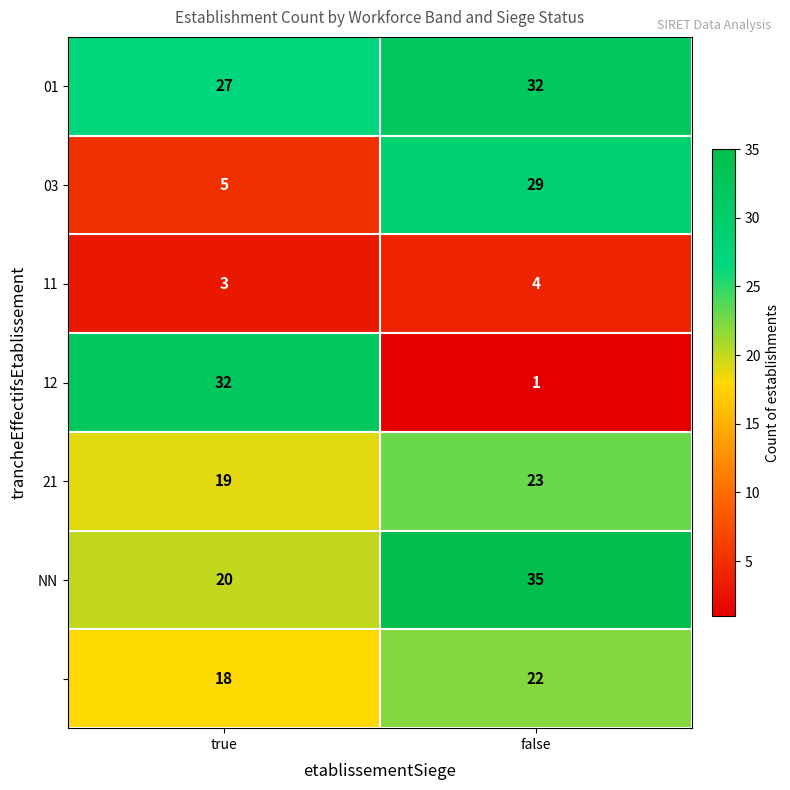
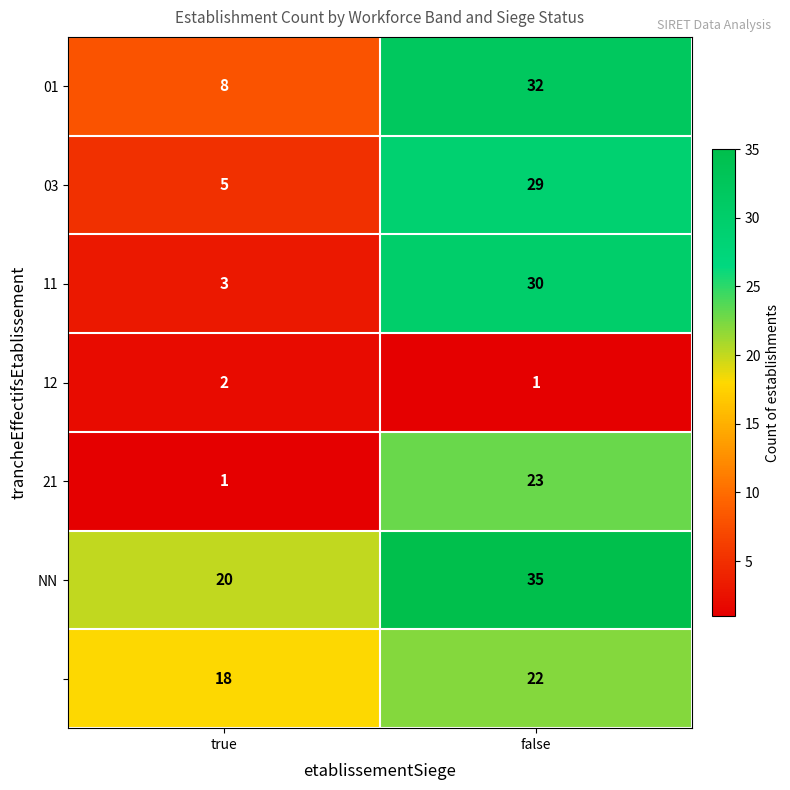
  {
    "01": {
-     "true": 27,
+     "true": 8,
      "false": 32
    },
    "03": {
      "true": 5,
      "false": 29
    },
    "11": {
      "true": 3,
-     "false": 4
+     "false": 30
    },
    "12": {
-     "true": 32,
+     "true": 2,
      "false": 1
    },
    "21": {
-     "true": 19,
+     "true": 1,
      "false": 23
    },
    "NN": {
      "true": 20,
      "false": 35
    }
  }
